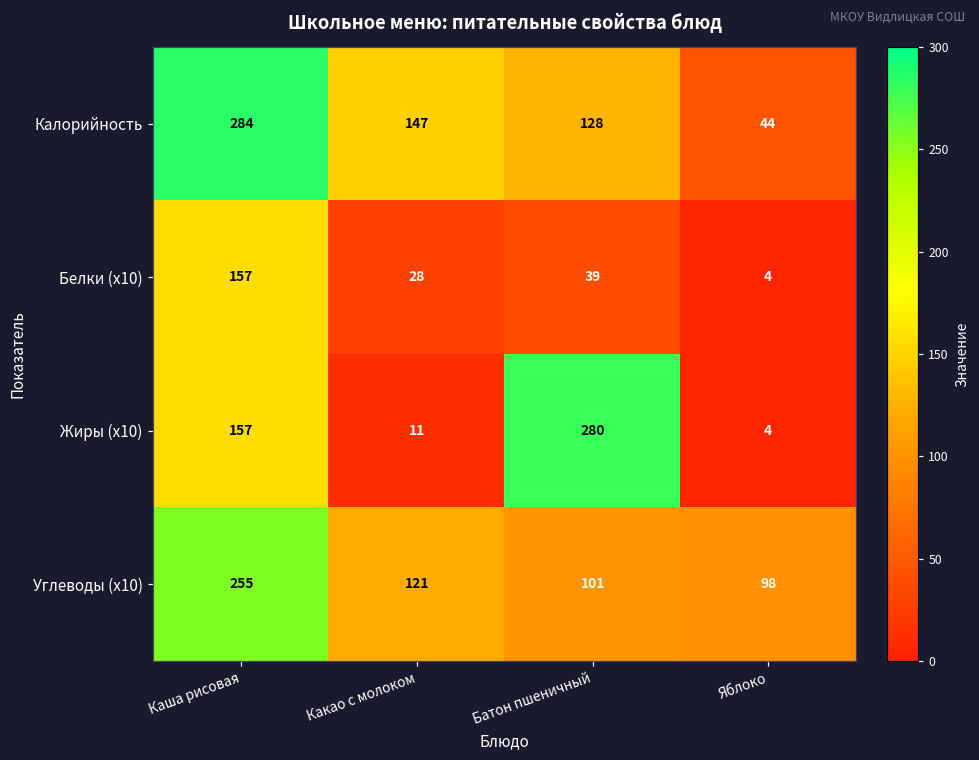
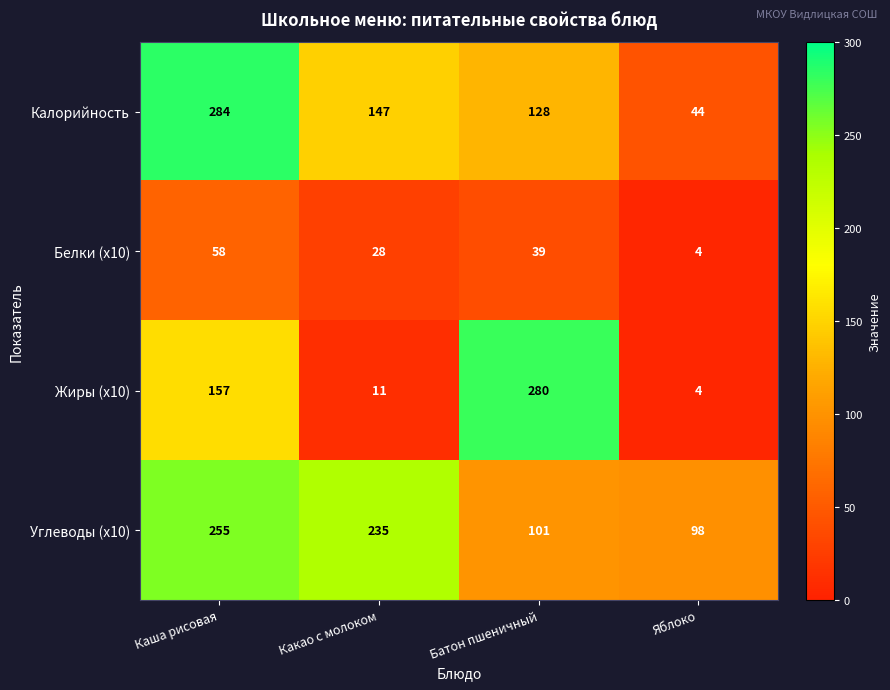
  {
    "Калорийность": {
      "Каша рисовая": 284,
      "Какао с молоком": 147,
      "Батон пшеничный": 128,
      "Яблоко": 44
    },
    "Белки (x10)": {
-     "Каша рисовая": 157,
+     "Каша рисовая": 58,
      "Какао с молоком": 28,
      "Батон пшеничный": 39,
      "Яблоко": 4
    },
    "Жиры (x10)": {
      "Каша рисовая": 157,
      "Какао с молоком": 11,
      "Батон пшеничный": 280,
      "Яблоко": 4
    },
    "Углеводы (x10)": {
      "Каша рисовая": 255,
-     "Какао с молоком": 121,
+     "Какао с молоком": 235,
      "Батон пшеничный": 101,
      "Яблоко": 98
    }
  }
